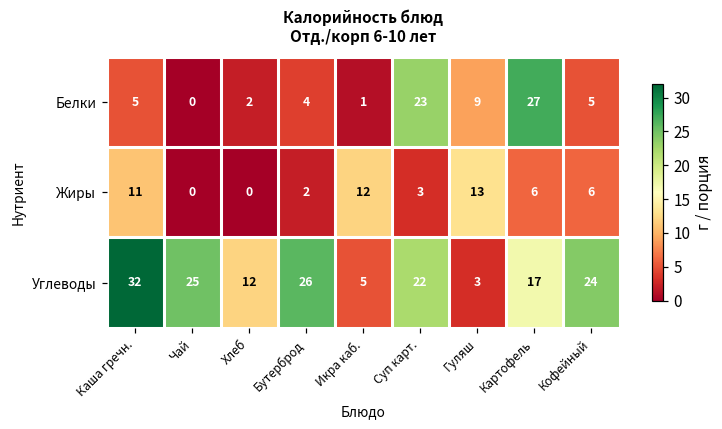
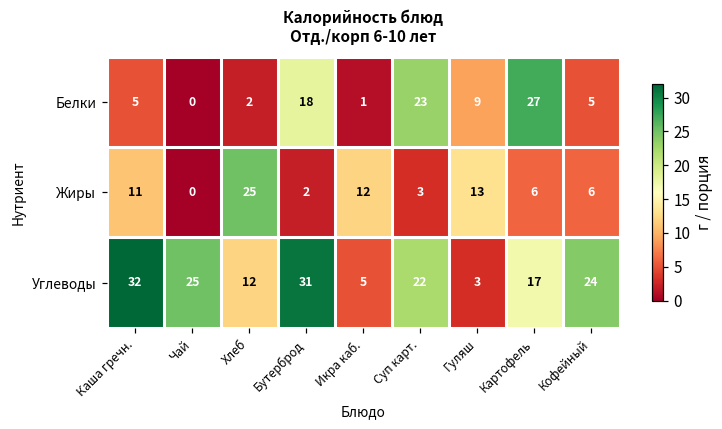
  {
    "Белки": {
      "Каша гречн.": 5,
      "Чай": 0,
      "Хлеб": 2,
-     "Бутерброд": 4,
+     "Бутерброд": 18,
      "Икра каб.": 1,
      "Суп карт.": 23,
      "Гуляш": 9,
      "Картофель": 27,
      "Кофейный": 5
    },
    "Жиры": {
      "Каша гречн.": 11,
      "Чай": 0,
-     "Хлеб": 0,
+     "Хлеб": 25,
      "Бутерброд": 2,
      "Икра каб.": 12,
      "Суп карт.": 3,
      "Гуляш": 13,
      "Картофель": 6,
      "Кофейный": 6
    },
    "Углеводы": {
      "Каша гречн.": 32,
      "Чай": 25,
      "Хлеб": 12,
-     "Бутерброд": 26,
+     "Бутерброд": 31,
      "Икра каб.": 5,
      "Суп карт.": 22,
      "Гуляш": 3,
      "Картофель": 17,
      "Кофейный": 24
    }
  }
